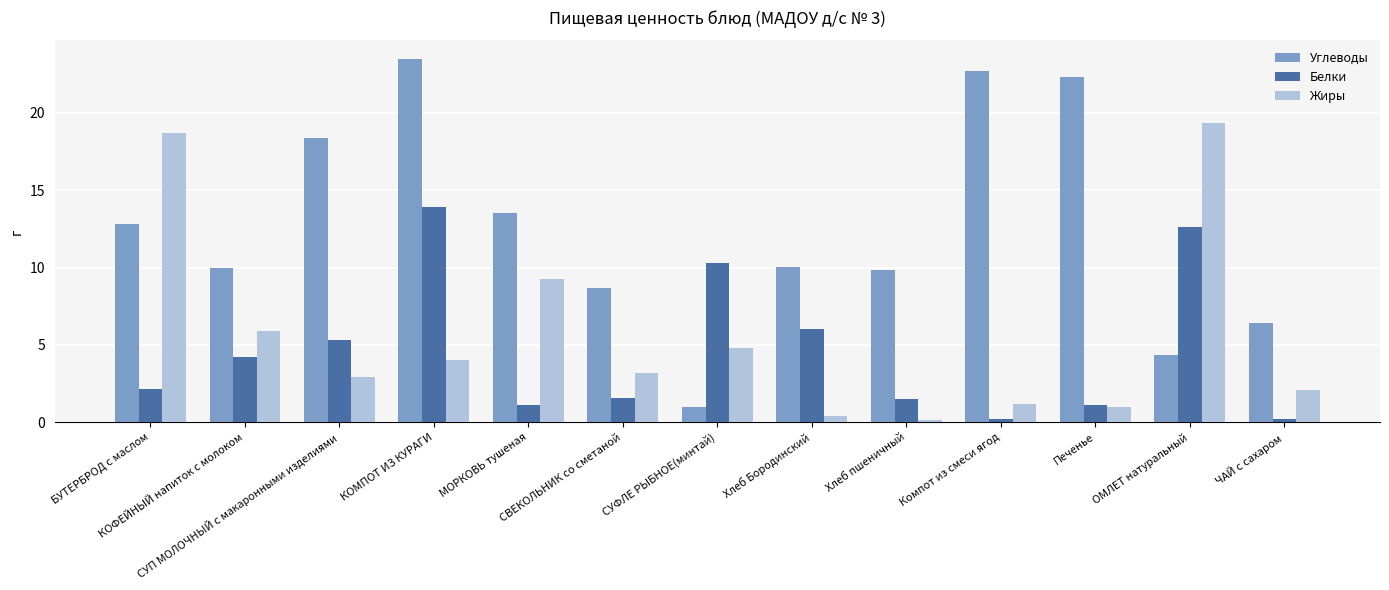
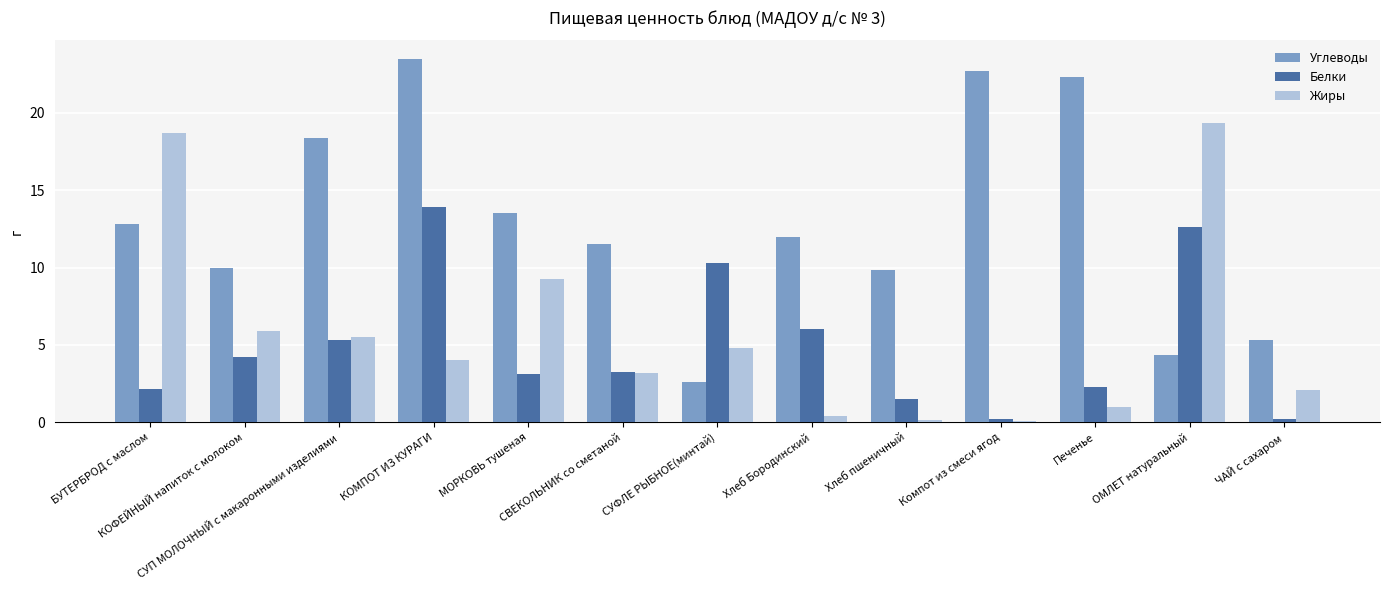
  {
    "Углеводы": {
      "БУТЕРБРОД с маслом": 12.8,
      "КОФЕЙНЫЙ напиток с молоком": 10.0,
      "СУП МОЛОЧНЫЙ с макаронными изделиями": 18.4,
      "КОМПОТ ИЗ КУРАГИ": 23.5,
      "МОРКОВЬ тушеная": 13.5,
-     "СВЕКОЛЬНИК со сметаной": 8.7,
-     "СУФЛЕ РЫБНОЕ(минтай)": 1.0,
-     "Хлеб Бородинский": 10.0,
+     "СВЕКОЛЬНИК со сметаной": 11.5,
+     "СУФЛЕ РЫБНОЕ(минтай)": 2.6,
+     "Хлеб Бородинский": 12.0,
      "Хлеб пшеничный": 9.8,
      "Компот из смеси ягод": 22.7,
      "Печенье": 22.3,
      "ОМЛЕТ натуральный": 4.4,
-     "ЧАЙ с сахаром": 6.4
+     "ЧАЙ с сахаром": 5.3
    },
    "Белки": {
      "БУТЕРБРОД с маслом": 2.1,
      "КОФЕЙНЫЙ напиток с молоком": 4.2,
      "СУП МОЛОЧНЫЙ с макаронными изделиями": 5.3,
      "КОМПОТ ИЗ КУРАГИ": 13.9,
-     "МОРКОВЬ тушеная": 1.1,
-     "СВЕКОЛЬНИК со сметаной": 1.6,
+     "МОРКОВЬ тушеная": 3.1,
+     "СВЕКОЛЬНИК со сметаной": 3.2,
      "СУФЛЕ РЫБНОЕ(минтай)": 10.3,
      "Хлеб Бородинский": 6.0,
      "Хлеб пшеничный": 1.5,
      "Компот из смеси ягод": 0.2,
-     "Печенье": 1.1,
+     "Печенье": 2.3,
      "ОМЛЕТ натуральный": 12.6,
      "ЧАЙ с сахаром": 0.2
    },
    "Жиры": {
      "БУТЕРБРОД с маслом": 18.7,
      "КОФЕЙНЫЙ напиток с молоком": 5.9,
-     "СУП МОЛОЧНЫЙ с макаронными изделиями": 2.9,
+     "СУП МОЛОЧНЫЙ с макаронными изделиями": 5.5,
      "КОМПОТ ИЗ КУРАГИ": 4.0,
      "МОРКОВЬ тушеная": 9.2,
      "СВЕКОЛЬНИК со сметаной": 3.2,
      "СУФЛЕ РЫБНОЕ(минтай)": 4.8,
      "Хлеб Бородинский": 0.4,
-     "Компот из смеси ягод": 1.2,
+     "Компот из смеси ягод": 0.1,
      "Печенье": 1.0,
      "ОМЛЕТ натуральный": 19.3,
      "ЧАЙ с сахаром": 2.1
    }
  }
